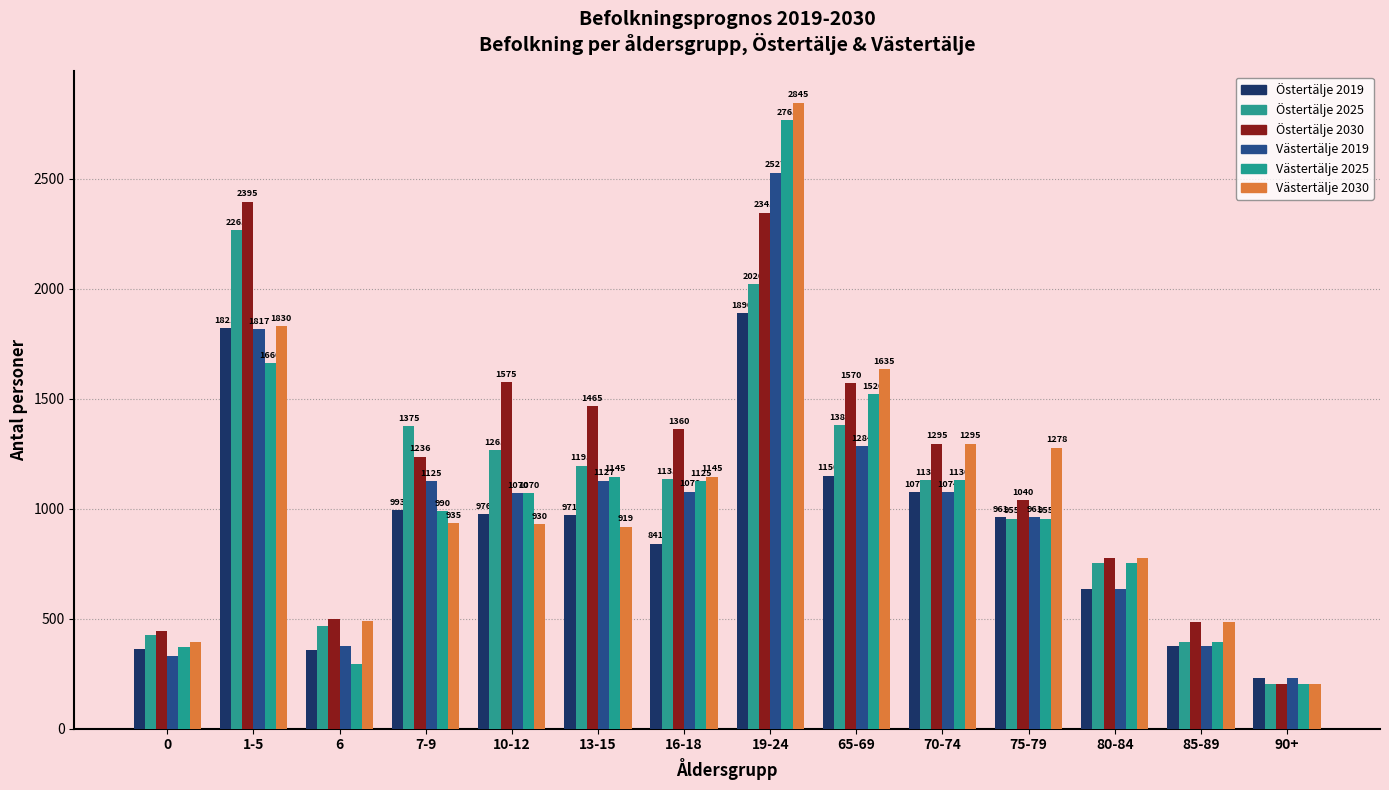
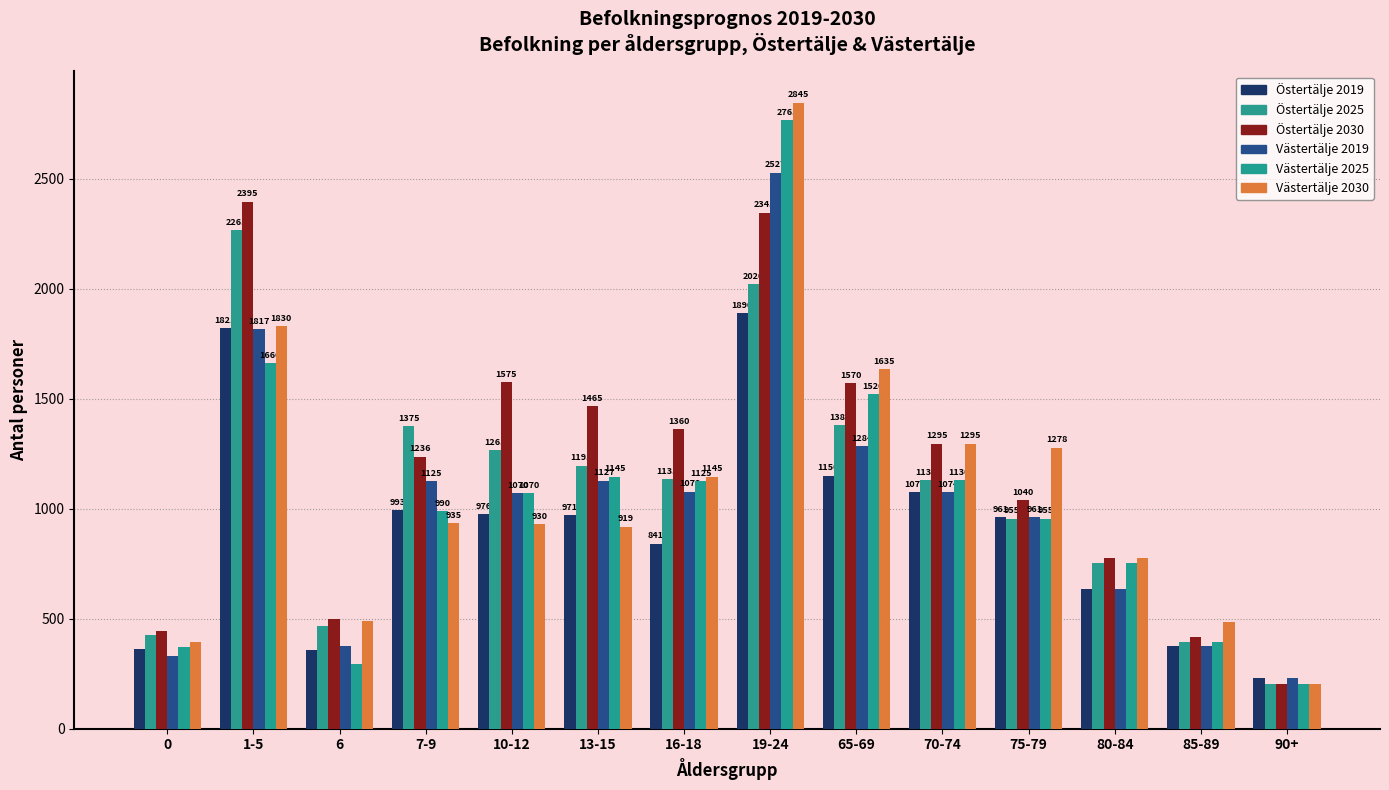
  {
    "Östertälje 2030": {
      "0": 450,
      "6": 500,
      "80-84": 780,
-     "85-89": 490,
+     "85-89": 420,
      "90+": 210
    },
    "Västertälje 2030": {
      "1-5": 1830,
      "7-9": 935,
      "10-12": 930,
      "13-15": 919,
      "19-24": 2845,
      "65-69": 1635,
      "70-74": 1295,
      "75-79": 1278
    }
  }
